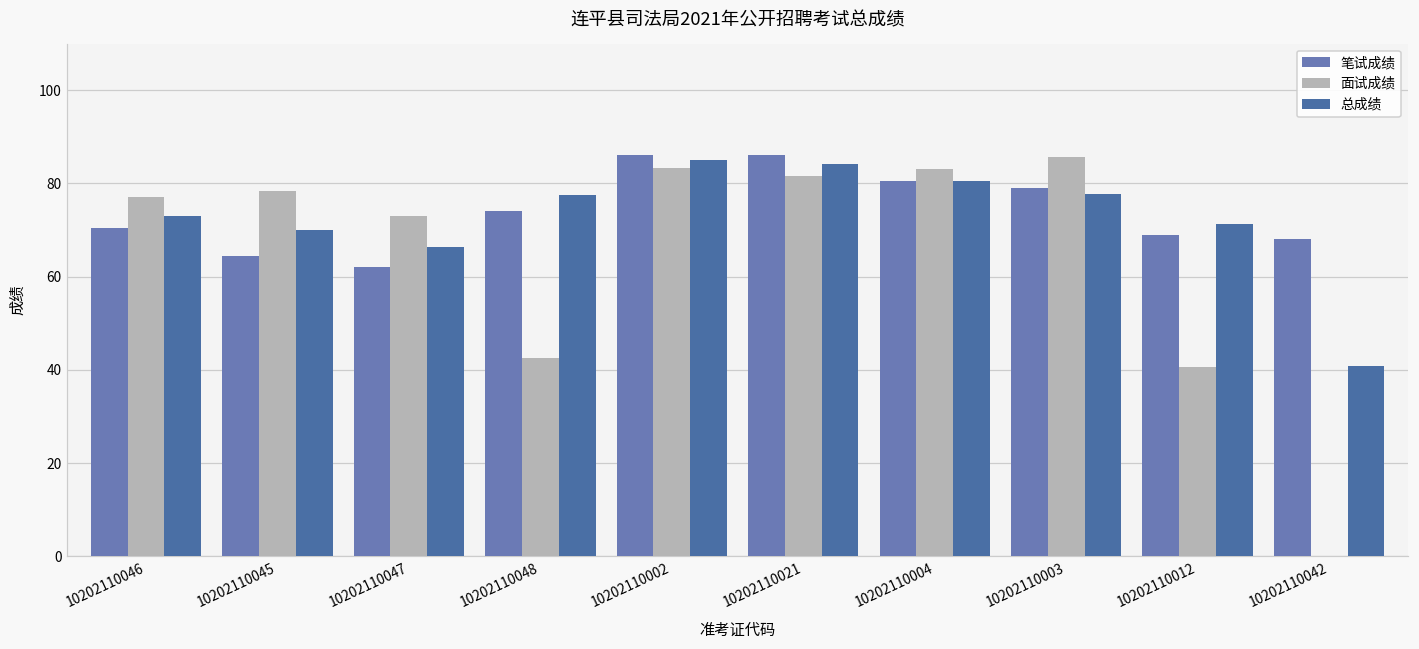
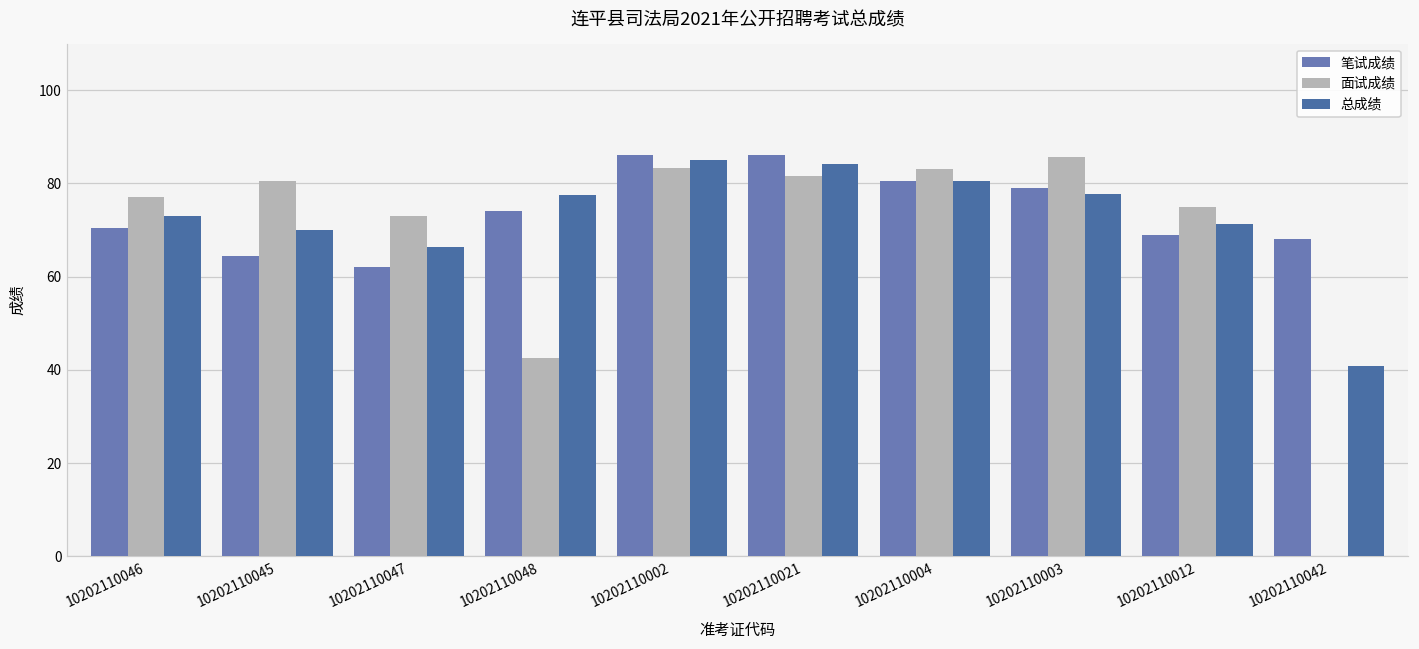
  {
    "面试成绩": {
      "10202110046": 77,
-     "10202110045": 78,
+     "10202110045": 80,
      "10202110047": 73,
      "10202110048": 43,
      "10202110002": 83,
      "10202110021": 82,
      "10202110004": 83,
      "10202110003": 86,
-     "10202110012": 41,
+     "10202110012": 75,
      "10202110042": 0
    }
  }
